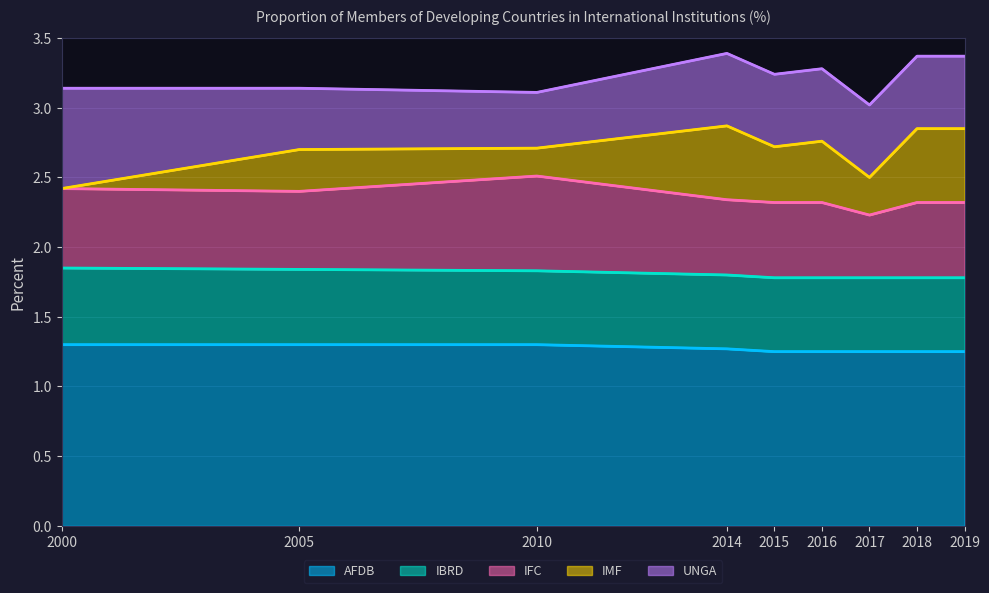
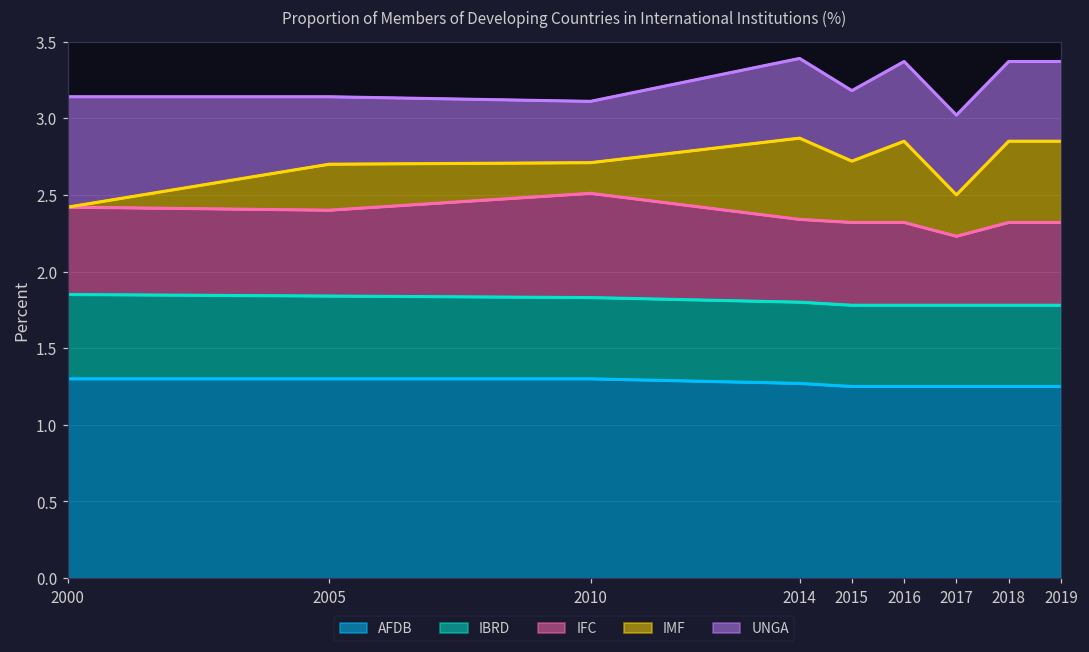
  {
    "IFC": {
      "2005": 0.56,
      "2010": 0.68,
      "2014": 0.54,
      "2015": 0.54,
      "2016": 0.54,
      "2017": 0.45,
      "2018": 0.54,
      "2019": 0.54
    },
    "IMF": {
      "2005": 0.30,
      "2010": 0.20,
      "2014": 0.53,
      "2015": 0.40,
-     "2016": 0.44,
+     "2016": 0.53,
      "2017": 0.27,
      "2018": 0.53,
      "2019": 0.53
    },
    "UNGA": {
      "2000": 0.72,
      "2005": 0.44,
      "2010": 0.40,
      "2014": 0.52,
-     "2015": 0.52,
+     "2015": 0.46,
      "2016": 0.52,
      "2017": 0.52,
      "2018": 0.52,
      "2019": 0.52
    }
  }
